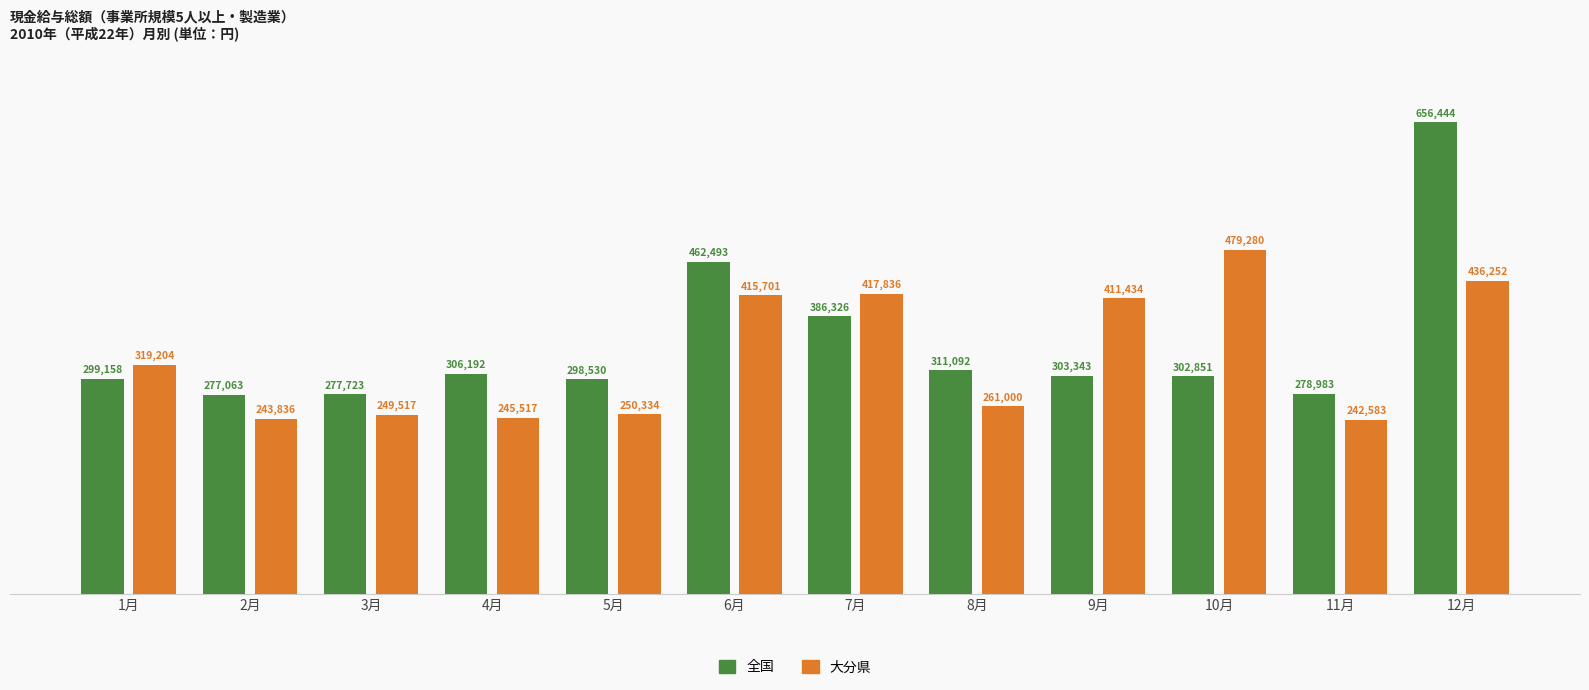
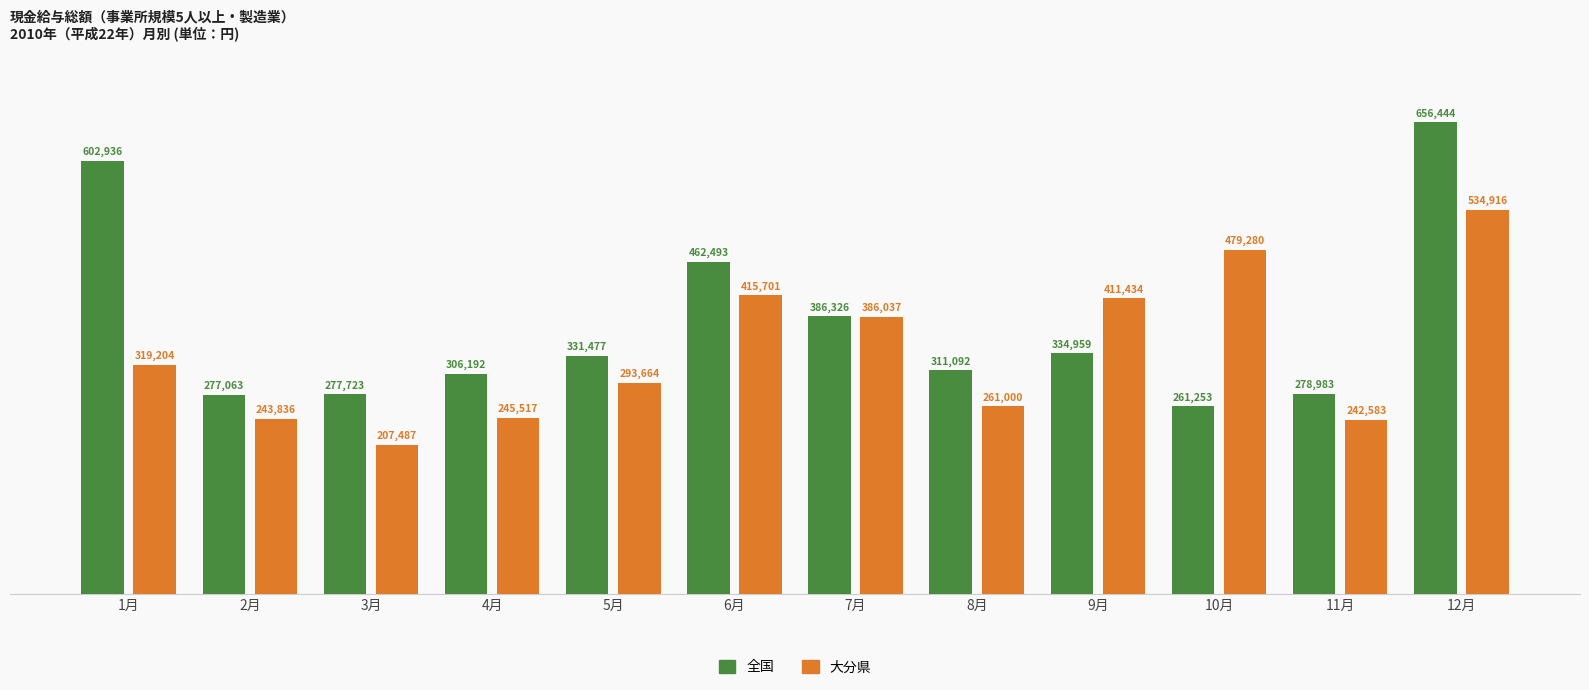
  {
    "全国": {
-     "1月": "299,158",
+     "1月": "602,936",
      "2月": "277,063",
      "3月": "277,723",
      "4月": "306,192",
-     "5月": "298,530",
+     "5月": "331,477",
      "6月": "462,493",
      "7月": "386,326",
      "8月": "311,092",
-     "9月": "303,343",
-     "10月": "302,851",
+     "9月": "334,959",
+     "10月": "261,253",
      "11月": "278,983",
      "12月": "656,444"
    },
    "大分県": {
      "1月": "319,204",
      "2月": "243,836",
-     "3月": "249,517",
+     "3月": "207,487",
      "4月": "245,517",
-     "5月": "250,334",
+     "5月": "293,664",
      "6月": "415,701",
-     "7月": "417,836",
+     "7月": "386,037",
      "8月": "261,000",
      "9月": "411,434",
      "10月": "479,280",
      "11月": "242,583",
-     "12月": "436,252"
+     "12月": "534,916"
    }
  }
